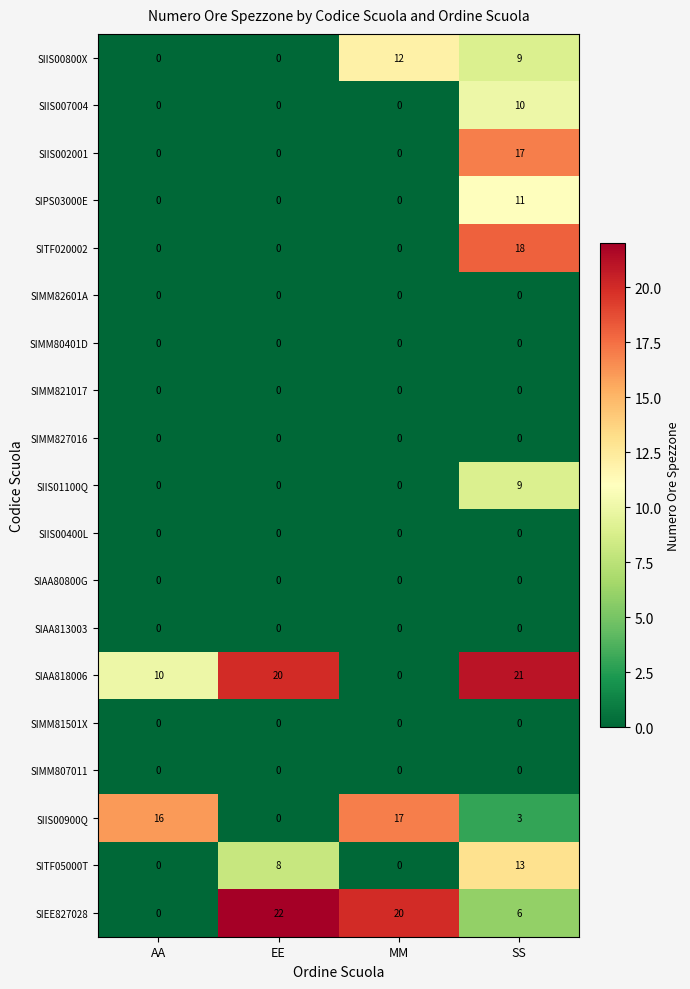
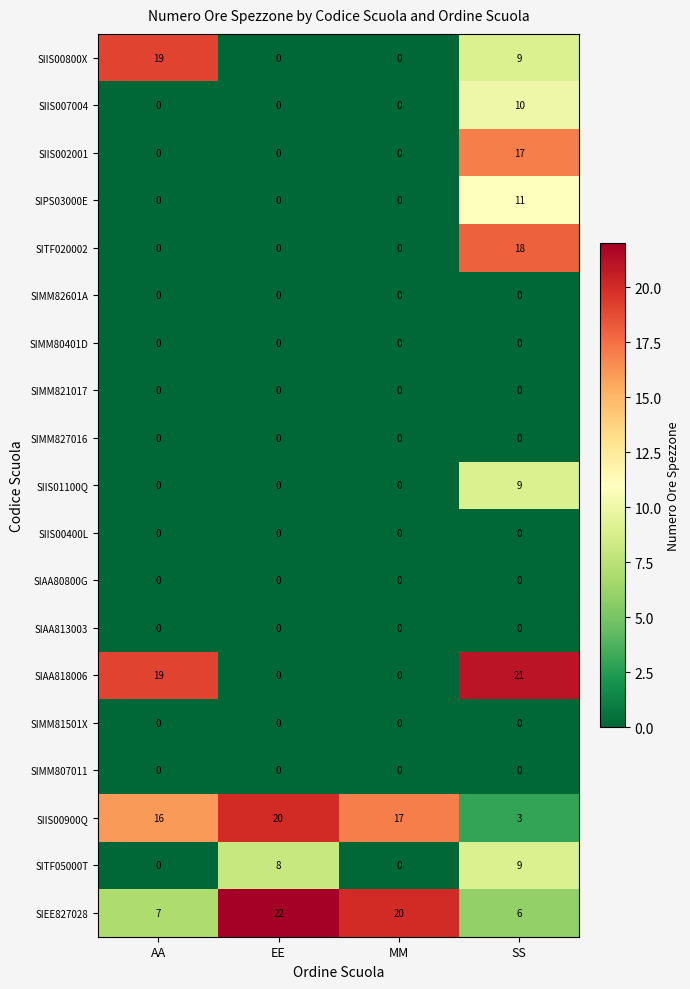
  {
    "SIIS00800X": {
-     "AA": 0,
+     "AA": 19,
      "EE": 0,
-     "MM": 12,
+     "MM": 0,
      "SS": 9
    },
    "SIIS007004": {
      "AA": 0,
      "EE": 0,
      "MM": 0,
      "SS": 10
    },
    "SIIS002001": {
      "AA": 0,
      "EE": 0,
      "MM": 0,
      "SS": 17
    },
    "SIPS03000E": {
      "AA": 0,
      "EE": 0,
      "MM": 0,
      "SS": 11
    },
    "SITF020002": {
      "AA": 0,
      "EE": 0,
      "MM": 0,
      "SS": 18
    },
    "SIMM82601A": {
      "AA": 0,
      "EE": 0,
      "MM": 0,
      "SS": 0
    },
    "SIMM80401D": {
      "AA": 0,
      "EE": 0,
      "MM": 0,
      "SS": 0
    },
    "SIMM821017": {
      "AA": 0,
      "EE": 0,
      "MM": 0,
      "SS": 0
    },
    "SIMM827016": {
      "AA": 0,
      "EE": 0,
      "MM": 0,
      "SS": 0
    },
    "SIIS01100Q": {
      "AA": 0,
      "EE": 0,
      "MM": 0,
      "SS": 9
    },
    "SIIS00400L": {
      "AA": 0,
      "EE": 0,
      "MM": 0,
      "SS": 0
    },
    "SIAA80800G": {
      "AA": 0,
      "EE": 0,
      "MM": 0,
      "SS": 0
    },
    "SIAA813003": {
      "AA": 0,
      "EE": 0,
      "MM": 0,
      "SS": 0
    },
    "SIAA818006": {
-     "AA": 10,
-     "EE": 20,
+     "AA": 19,
+     "EE": 0,
      "MM": 0,
      "SS": 21
    },
    "SIMM81501X": {
      "AA": 0,
      "EE": 0,
      "MM": 0,
      "SS": 0
    },
    "SIMM807011": {
      "AA": 0,
      "EE": 0,
      "MM": 0,
      "SS": 0
    },
    "SIIS00900Q": {
      "AA": 16,
-     "EE": 0,
+     "EE": 20,
      "MM": 17,
      "SS": 3
    },
    "SITF05000T": {
      "AA": 0,
      "EE": 8,
      "MM": 0,
-     "SS": 13
+     "SS": 9
    },
    "SIEE827028": {
-     "AA": 0,
+     "AA": 7,
      "EE": 22,
      "MM": 20,
      "SS": 6
    }
  }
